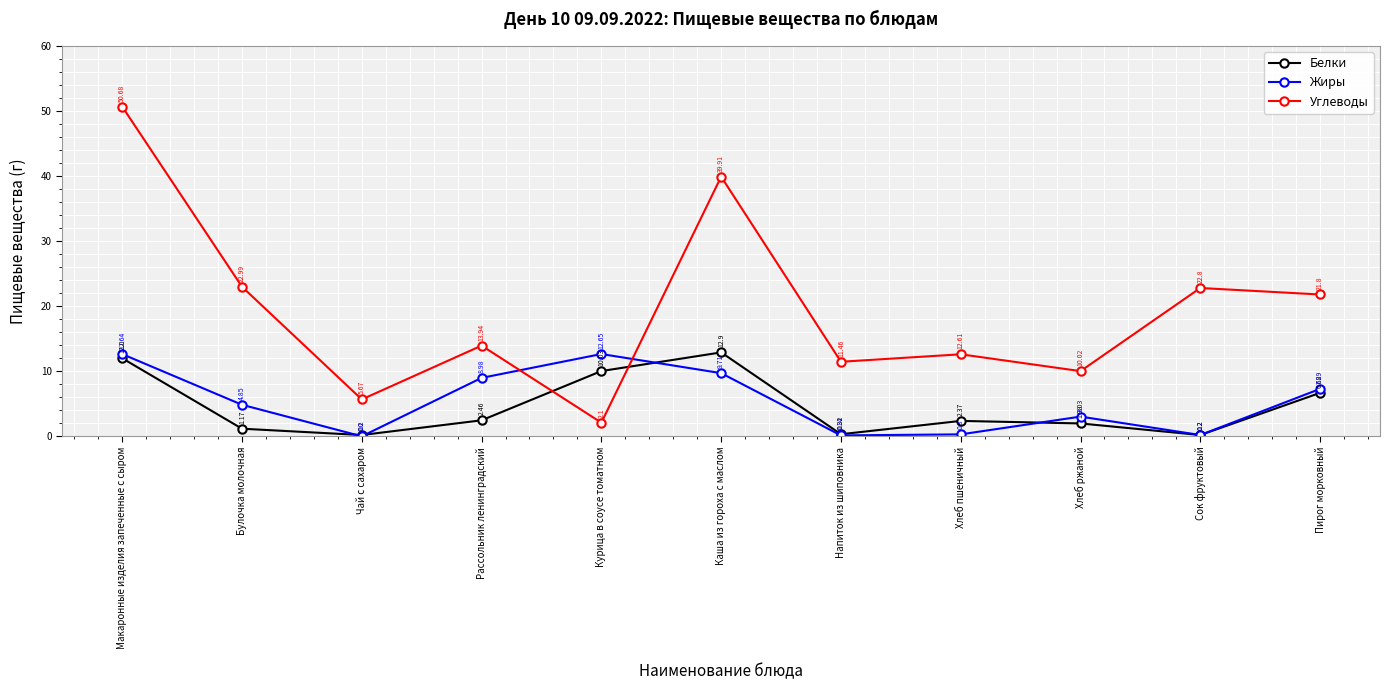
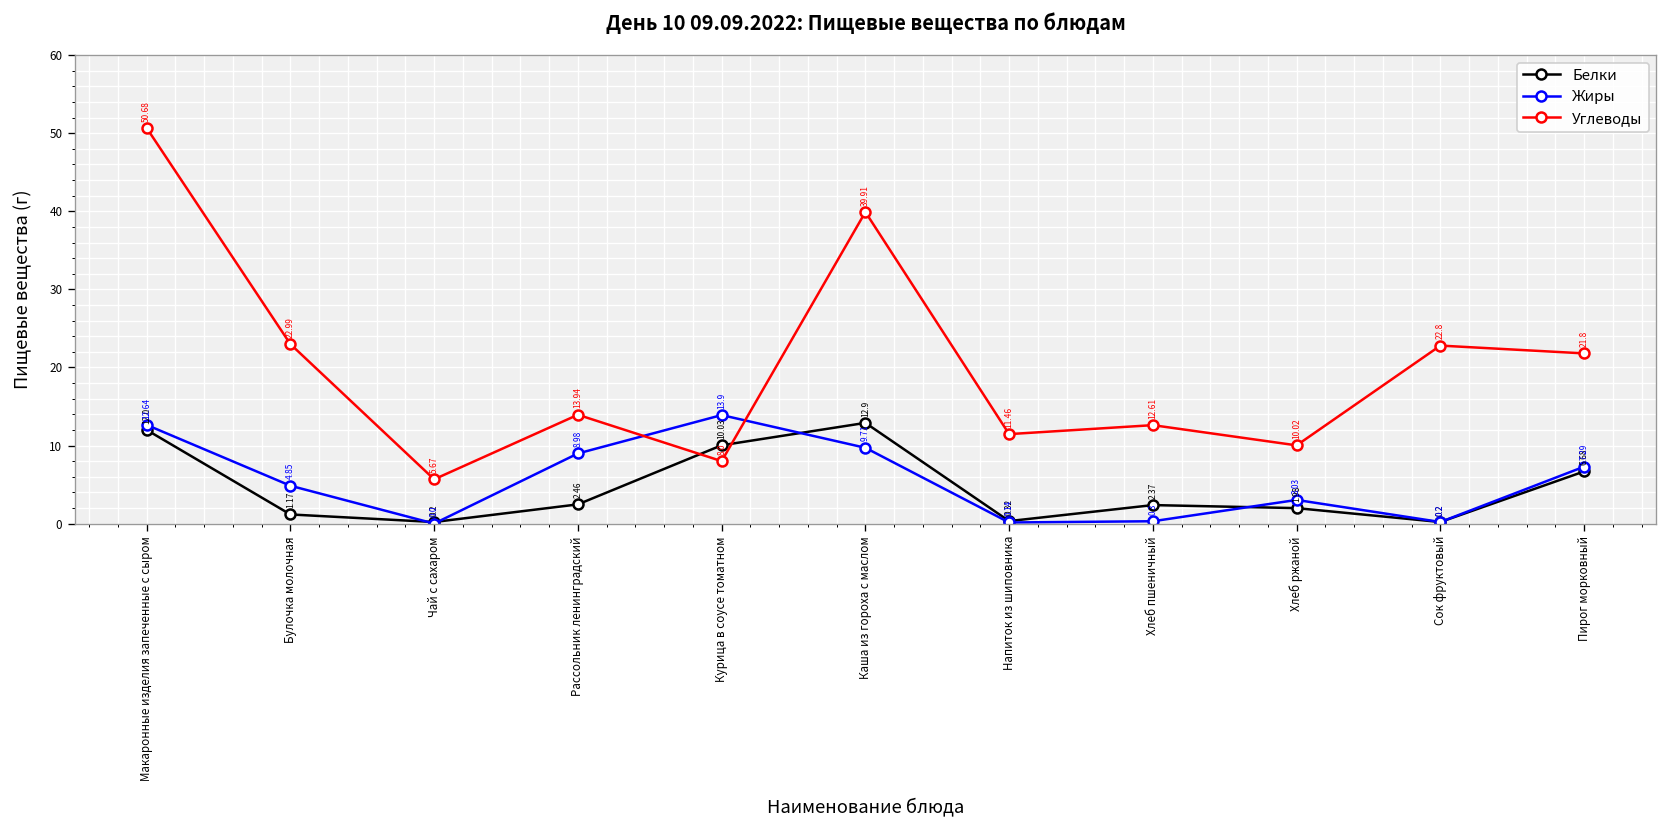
  {
    "Белки": {
      "Булочка молочная": 1.17,
      "Рассольник ленинградский": 2.46,
      "Курица в соусе томатном": 10.03,
      "Каша из гороха с маслом": 12.9,
      "Хлеб пшеничный": 2.37
    },
    "Жиры": {
      "Булочка молочная": 4.85,
      "Рассольник ленинградский": 8.98,
-     "Курица в соусе томатном": 12.65,
+     "Курица в соусе томатном": 13.9,
      "Каша из гороха с маслом": 9.71
    },
    "Углеводы": {
      "Макаронные изделия запеченные с сыром": 50.68,
      "Булочка молочная": 22.99,
      "Чай с сахаром": 5.67,
      "Рассольник ленинградский": 13.94,
-     "Курица в соусе томатном": 2.1,
+     "Курица в соусе томатном": 8.0,
      "Каша из гороха с маслом": 39.91,
      "Напиток из шиповника": 11.46,
      "Хлеб пшеничный": 12.61,
      "Хлеб ржаной": 10.02,
      "Сок фруктовый": 22.8,
      "Пирог морковный": 21.8
    }
  }
